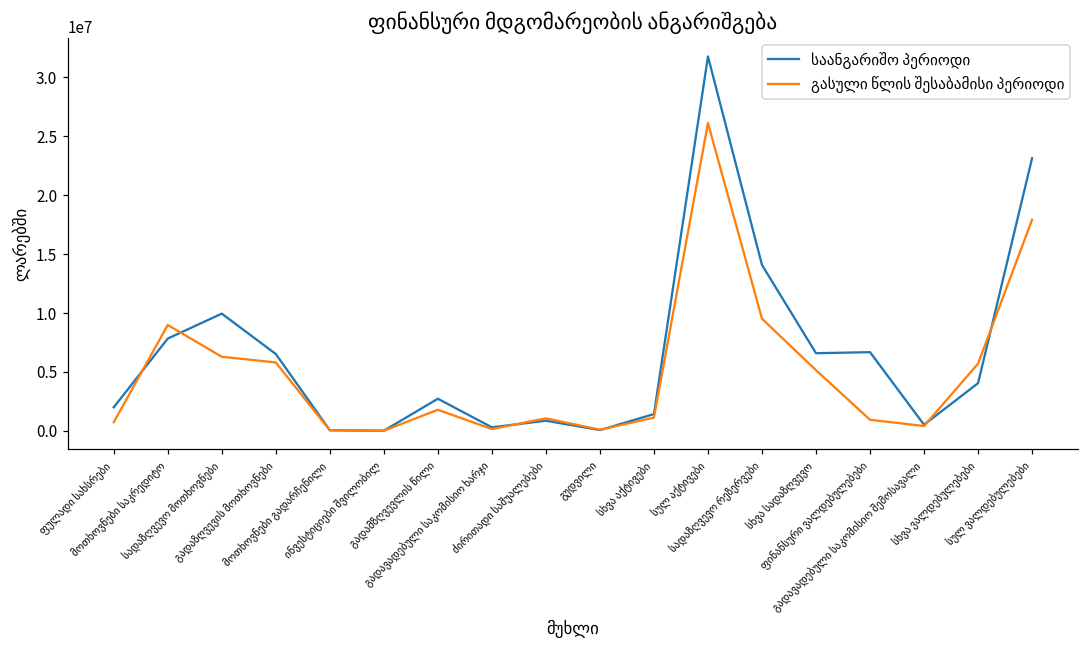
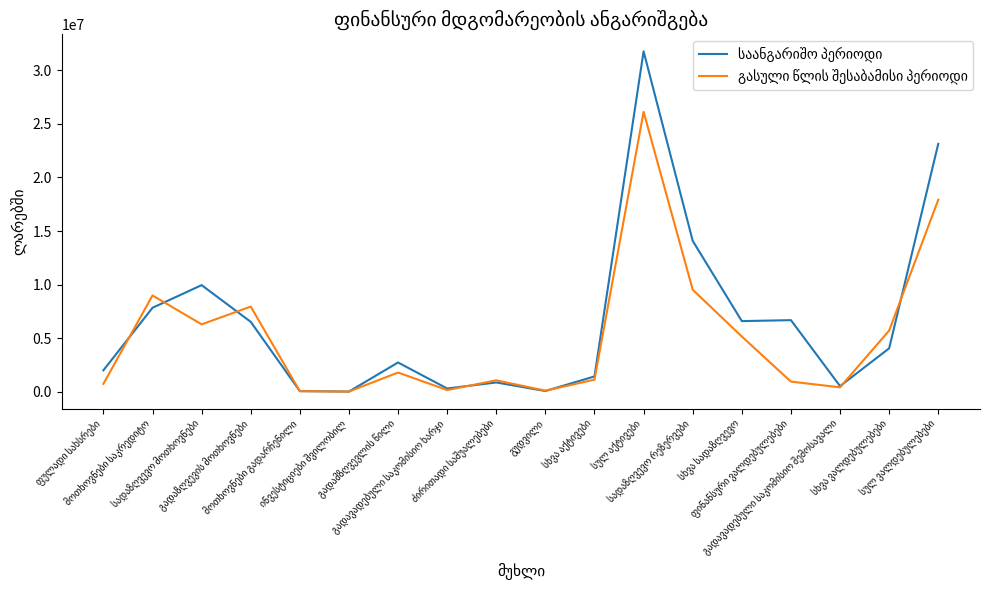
  {
    "საანგარიშო პერიოდი": {
      "ფულადი სახსრები": 2000000,
      "მოთხოვნები საკრედიტო": 7800000,
      "სადაზღვევო მოთხოვნები": 10000000,
      "გადაზღვევის მოთხოვნები": 6500000,
      "გადამზღვევლის წილი": 2700000,
      "სხვა აქტივები": 1400000,
      "სულ აქტივები": 31800000,
      "სადაზღვევო რეზერვები": 14100000,
      "სხვა სადაზღვევო": 6600000,
      "ფინანსური ვალდებულებები": 6700000,
      "სხვა ვალდებულებები": 4100000,
      "სულ ვალდებულებები": 23100000
    },
    "გასული წლის შესაბამისი პერიოდი": {
      "ფულადი სახსრები": 700000,
      "მოთხოვნები საკრედიტო": 9000000,
      "სადაზღვევო მოთხოვნები": 6300000,
-     "გადაზღვევის მოთხოვნები": 5800000,
+     "გადაზღვევის მოთხოვნები": 7900000,
      "გადამზღვევლის წილი": 1800000,
      "სხვა აქტივები": 1100000,
      "სულ აქტივები": 26100000,
      "სადაზღვევო რეზერვები": 9500000,
      "სხვა სადაზღვევო": 5200000,
      "ფინანსური ვალდებულებები": 900000,
      "სხვა ვალდებულებები": 5700000,
      "სულ ვალდებულებები": 17900000
    }
  }
